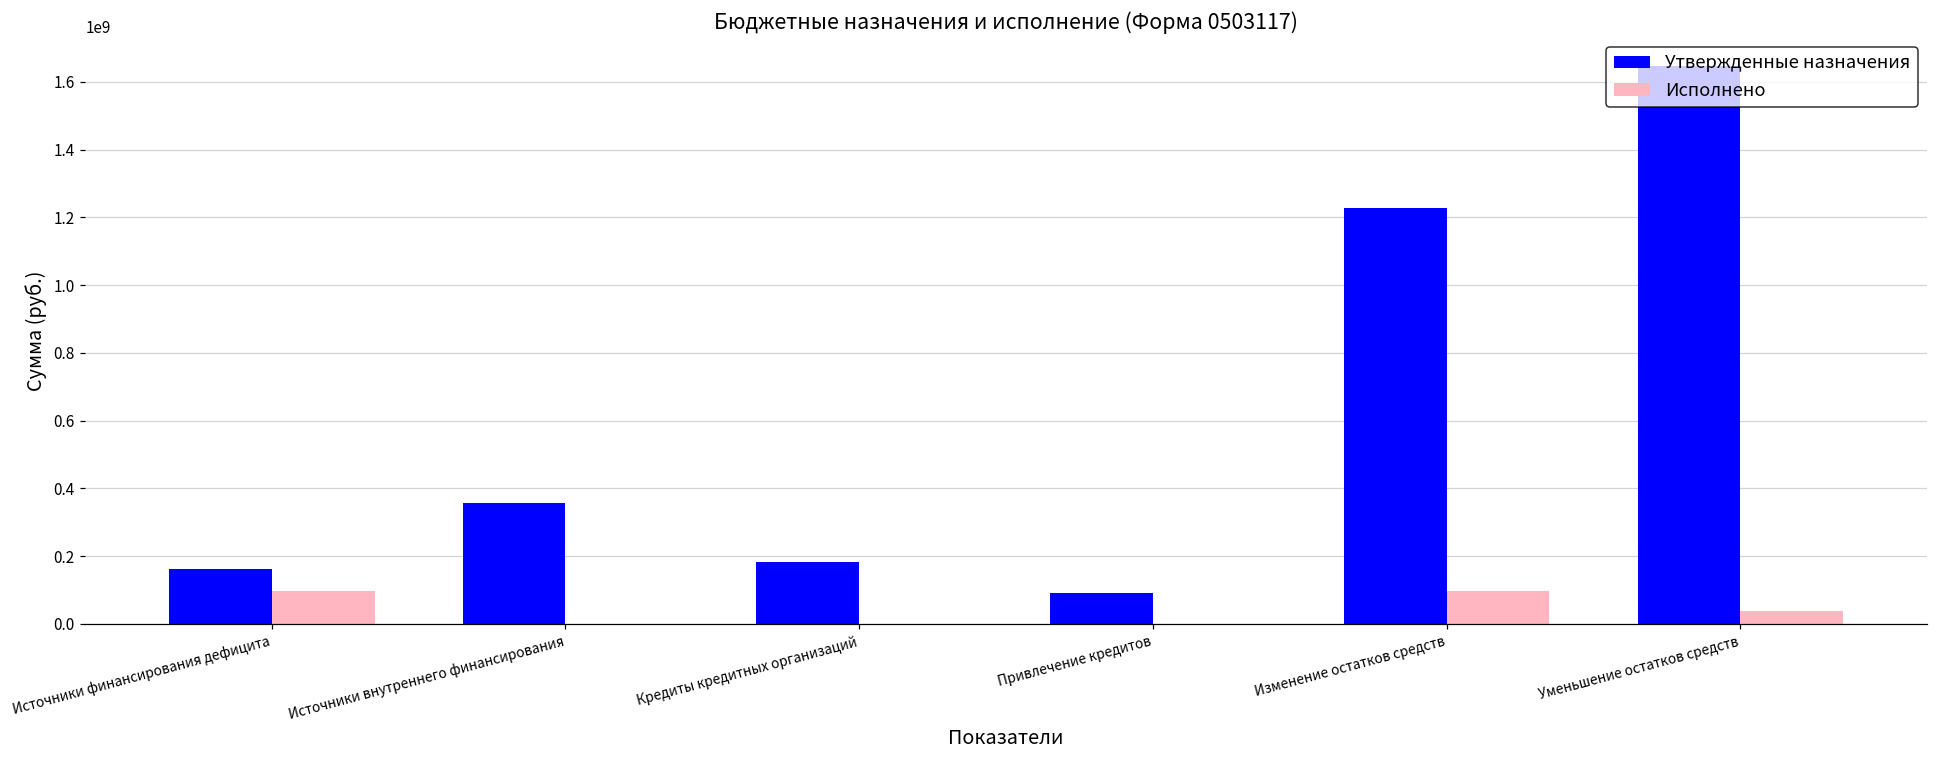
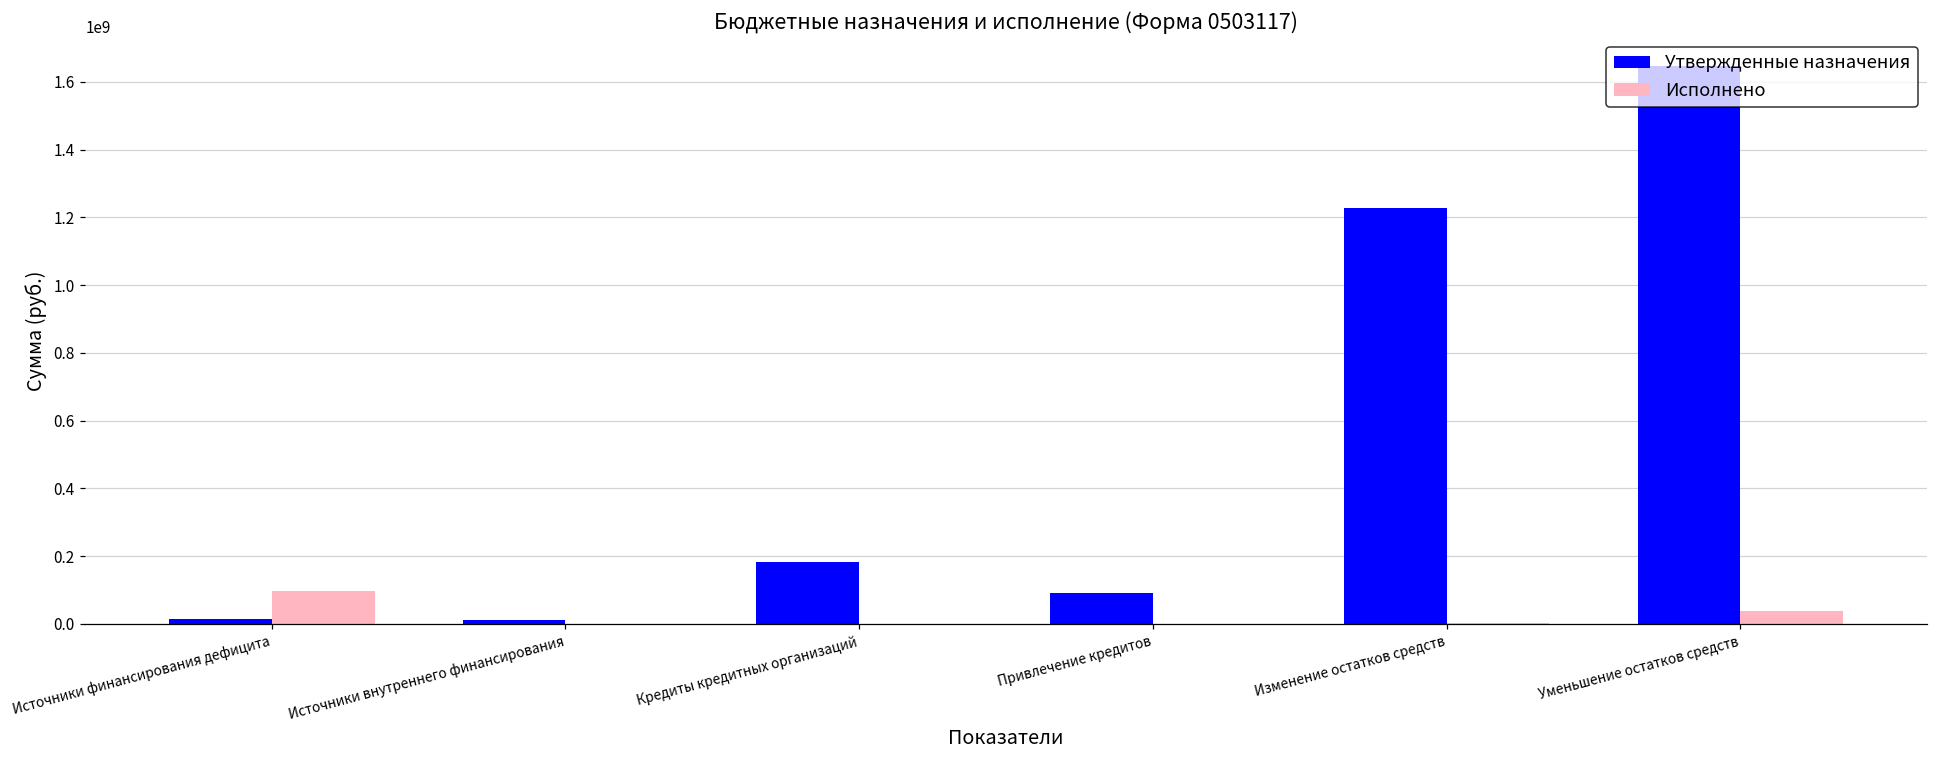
  {
    "Утвержденные назначения": {
-     "Источники финансирования дефицита": 160000000,
-     "Источники внутреннего финансирования": 360000000,
+     "Источники финансирования дефицита": 10000000,
+     "Источники внутреннего финансирования": 10000000,
      "Кредиты кредитных организаций": 180000000,
      "Привлечение кредитов": 90000000,
      "Изменение остатков средств": 1230000000
    },
    "Исполнено": {
      "Источники финансирования дефицита": 100000000,
      "Источники внутреннего финансирования": 0,
      "Кредиты кредитных организаций": 0,
      "Привлечение кредитов": 0,
-     "Изменение остатков средств": 100000000,
+     "Изменение остатков средств": 0,
      "Уменьшение остатков средств": 40000000
    }
  }
